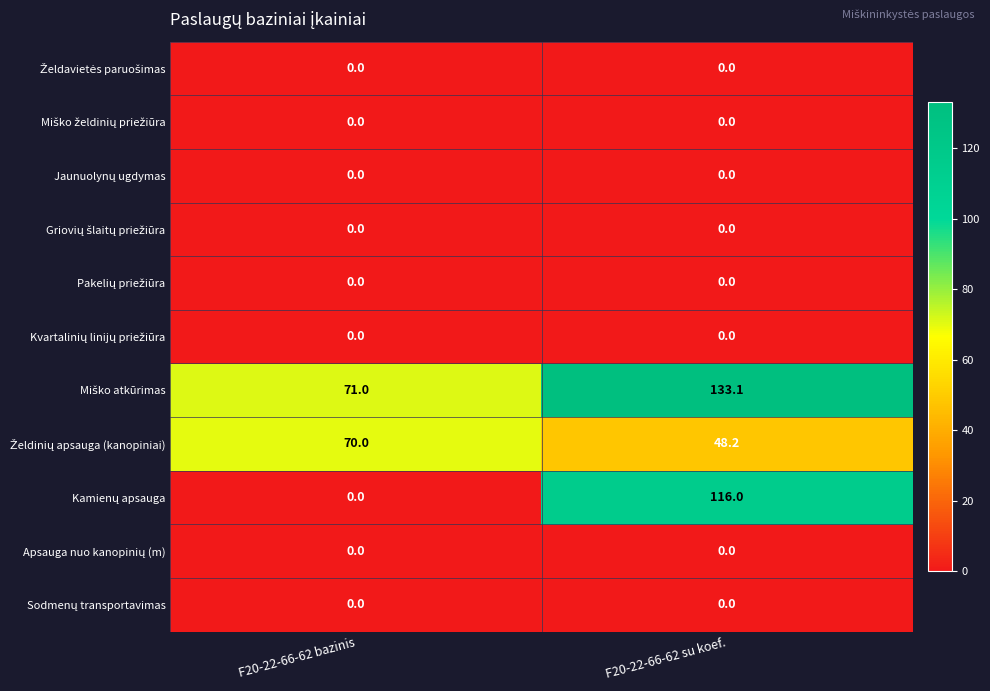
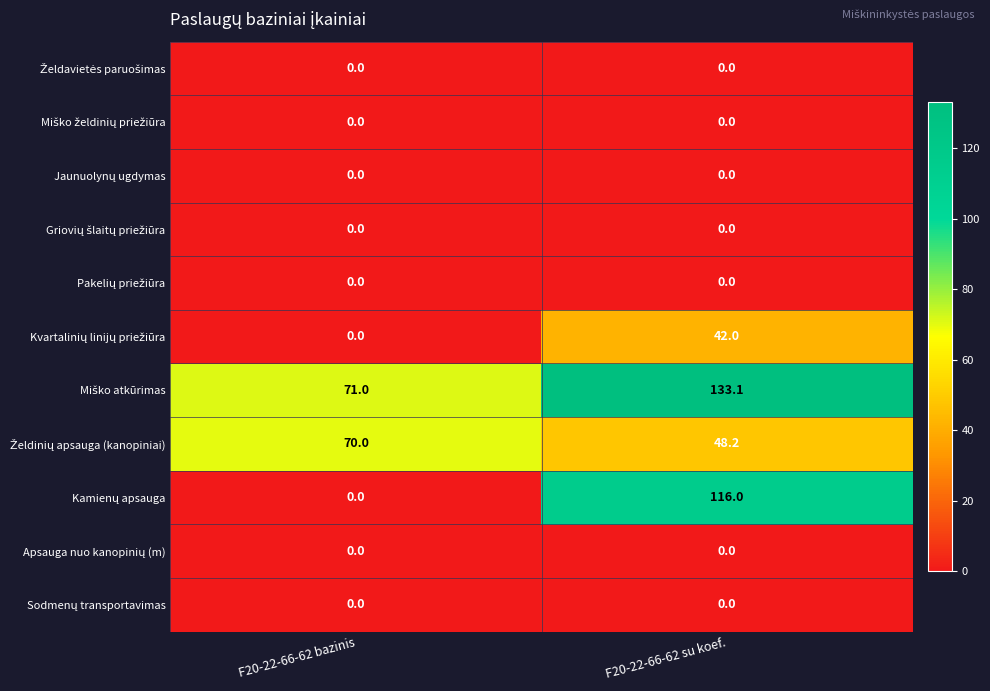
  {
    "Želdavietės paruošimas": {
      "F20-22-66-62 bazinis": 0.0,
      "F20-22-66-62 su koef.": 0.0
    },
    "Miško želdinių priežiūra": {
      "F20-22-66-62 bazinis": 0.0,
      "F20-22-66-62 su koef.": 0.0
    },
    "Jaunuolynų ugdymas": {
      "F20-22-66-62 bazinis": 0.0,
      "F20-22-66-62 su koef.": 0.0
    },
    "Griovių šlaitų priežiūra": {
      "F20-22-66-62 bazinis": 0.0,
      "F20-22-66-62 su koef.": 0.0
    },
    "Pakelių priežiūra": {
      "F20-22-66-62 bazinis": 0.0,
      "F20-22-66-62 su koef.": 0.0
    },
    "Kvartalinių linijų priežiūra": {
      "F20-22-66-62 bazinis": 0.0,
-     "F20-22-66-62 su koef.": 0.0
+     "F20-22-66-62 su koef.": 42.0
    },
    "Miško atkūrimas": {
      "F20-22-66-62 bazinis": 71.0,
      "F20-22-66-62 su koef.": 133.1
    },
    "Želdinių apsauga (kanopiniai)": {
      "F20-22-66-62 bazinis": 70.0,
      "F20-22-66-62 su koef.": 48.2
    },
    "Kamienų apsauga": {
      "F20-22-66-62 bazinis": 0.0,
      "F20-22-66-62 su koef.": 116.0
    },
    "Apsauga nuo kanopinių (m)": {
      "F20-22-66-62 bazinis": 0.0,
      "F20-22-66-62 su koef.": 0.0
    },
    "Sodmenų transportavimas": {
      "F20-22-66-62 bazinis": 0.0,
      "F20-22-66-62 su koef.": 0.0
    }
  }
